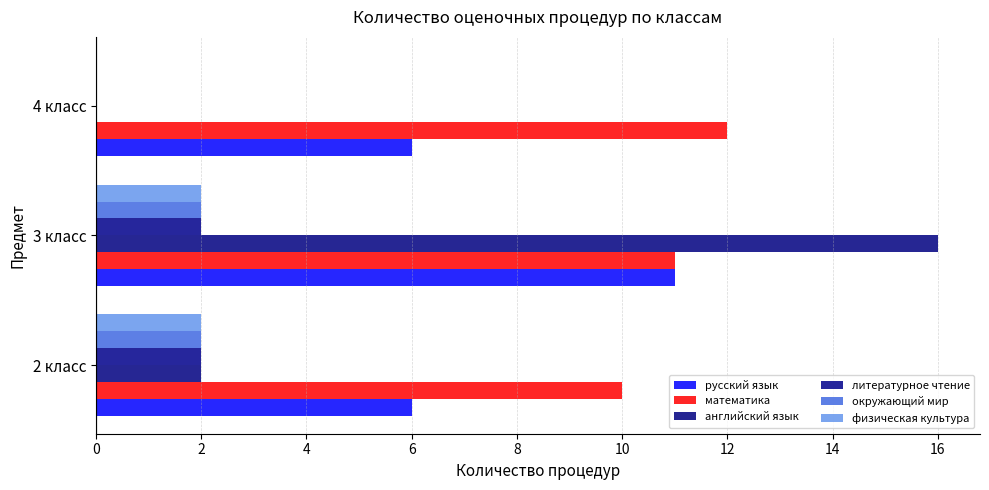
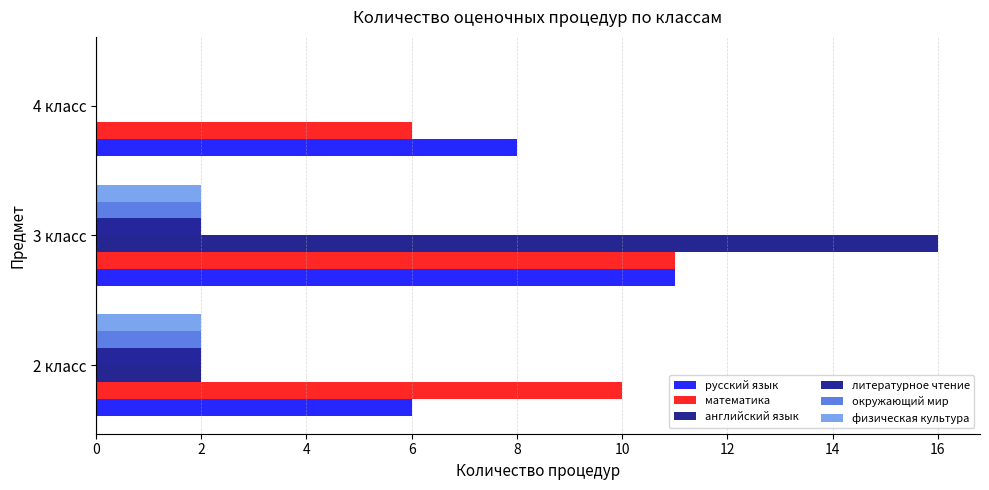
  {
    "русский язык": {
-     "4 класс": 6,
+     "4 класс": 8,
      "3 класс": 11,
      "2 класс": 6
    },
    "математика": {
-     "4 класс": 12,
+     "4 класс": 6,
      "3 класс": 11,
      "2 класс": 10
    }
  }
